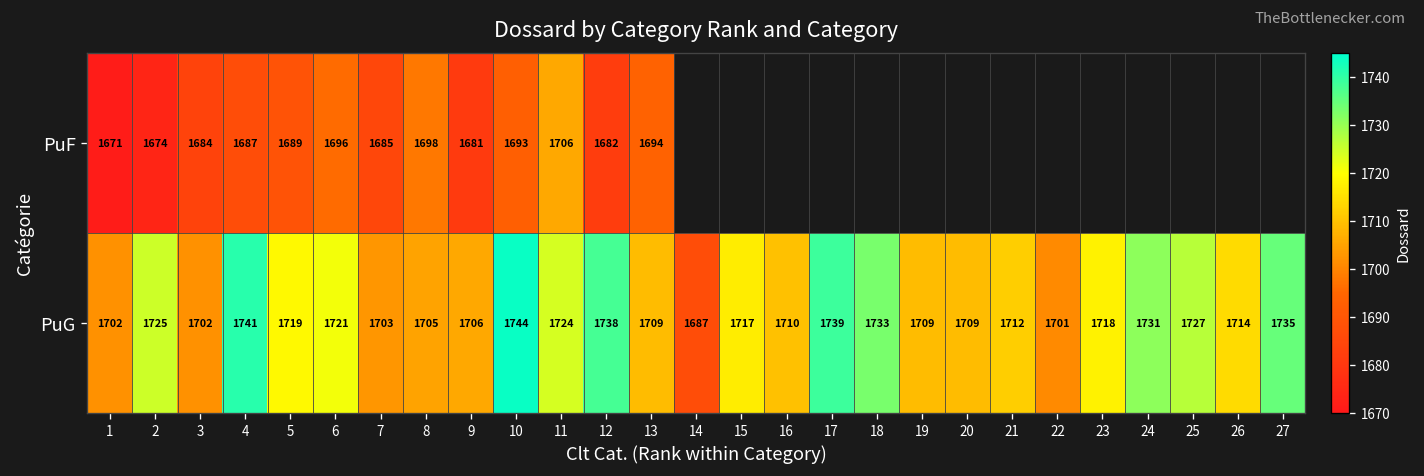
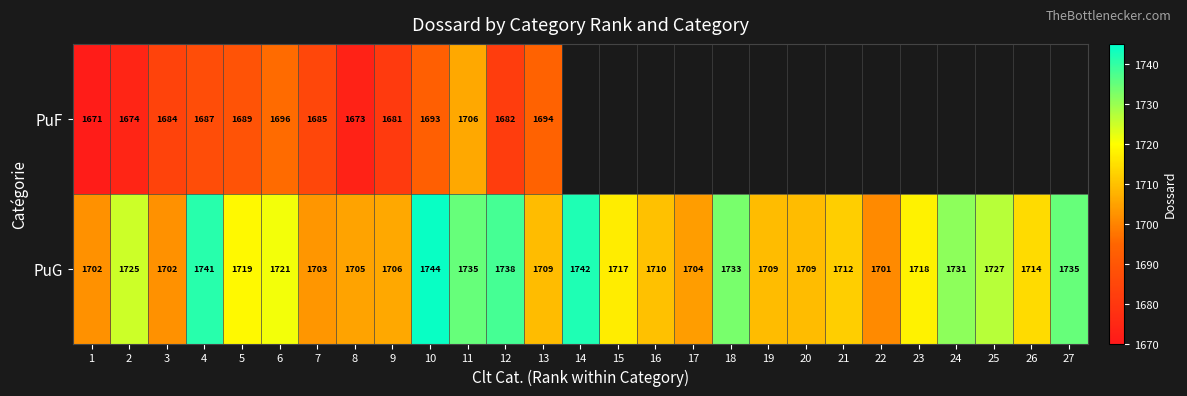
  {
    "PuF": {
      "1": 1671,
      "2": 1674,
      "3": 1684,
      "4": 1687,
      "5": 1689,
      "6": 1696,
      "7": 1685,
-     "8": 1698,
+     "8": 1673,
      "9": 1681,
      "10": 1693,
      "11": 1706,
      "12": 1682,
      "13": 1694
    },
    "PuG": {
      "1": 1702,
      "2": 1725,
      "3": 1702,
      "4": 1741,
      "5": 1719,
      "6": 1721,
      "7": 1703,
      "8": 1705,
      "9": 1706,
      "10": 1744,
-     "11": 1724,
+     "11": 1735,
      "12": 1738,
      "13": 1709,
-     "14": 1687,
+     "14": 1742,
      "15": 1717,
      "16": 1710,
-     "17": 1739,
+     "17": 1704,
      "18": 1733,
      "19": 1709,
      "20": 1709,
      "21": 1712,
      "22": 1701,
      "23": 1718,
      "24": 1731,
      "25": 1727,
      "26": 1714,
      "27": 1735
    }
  }
